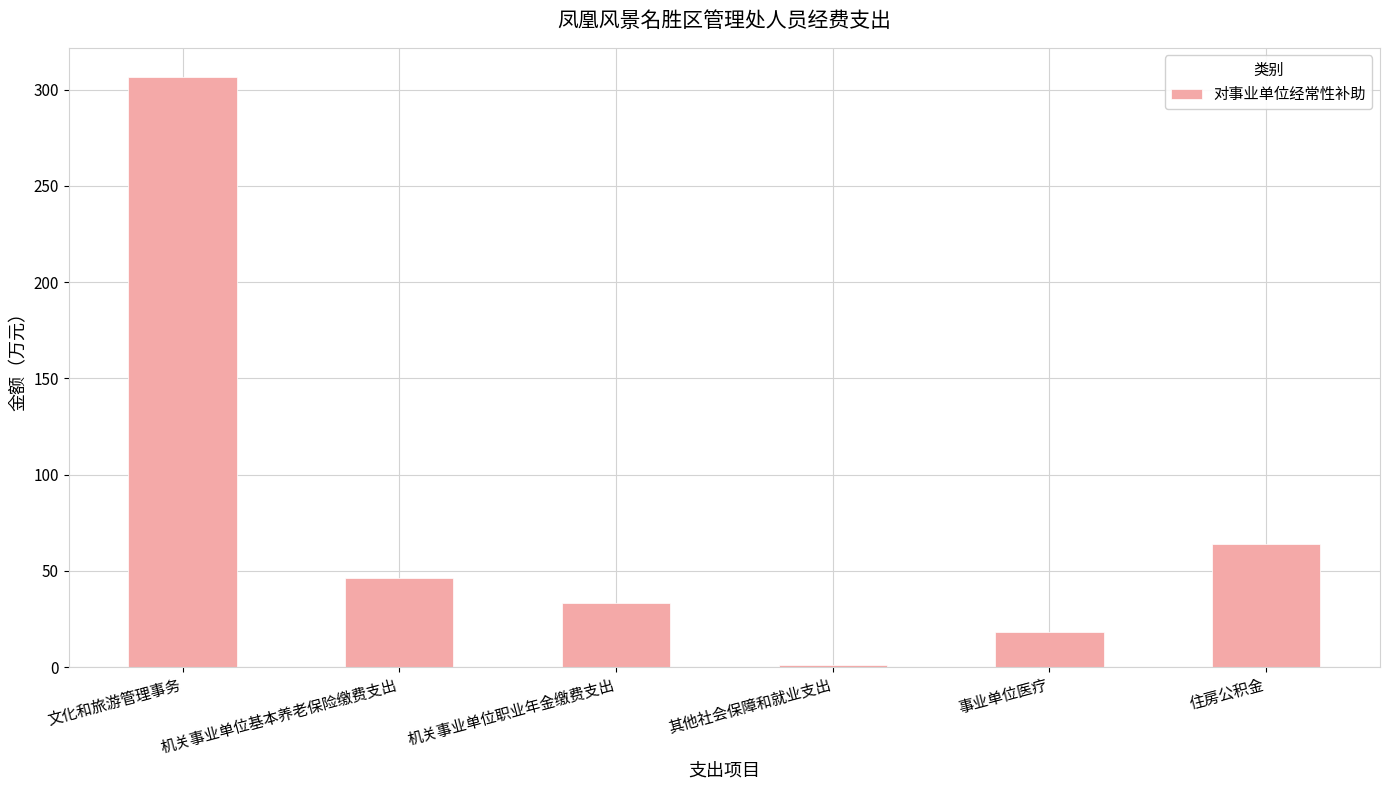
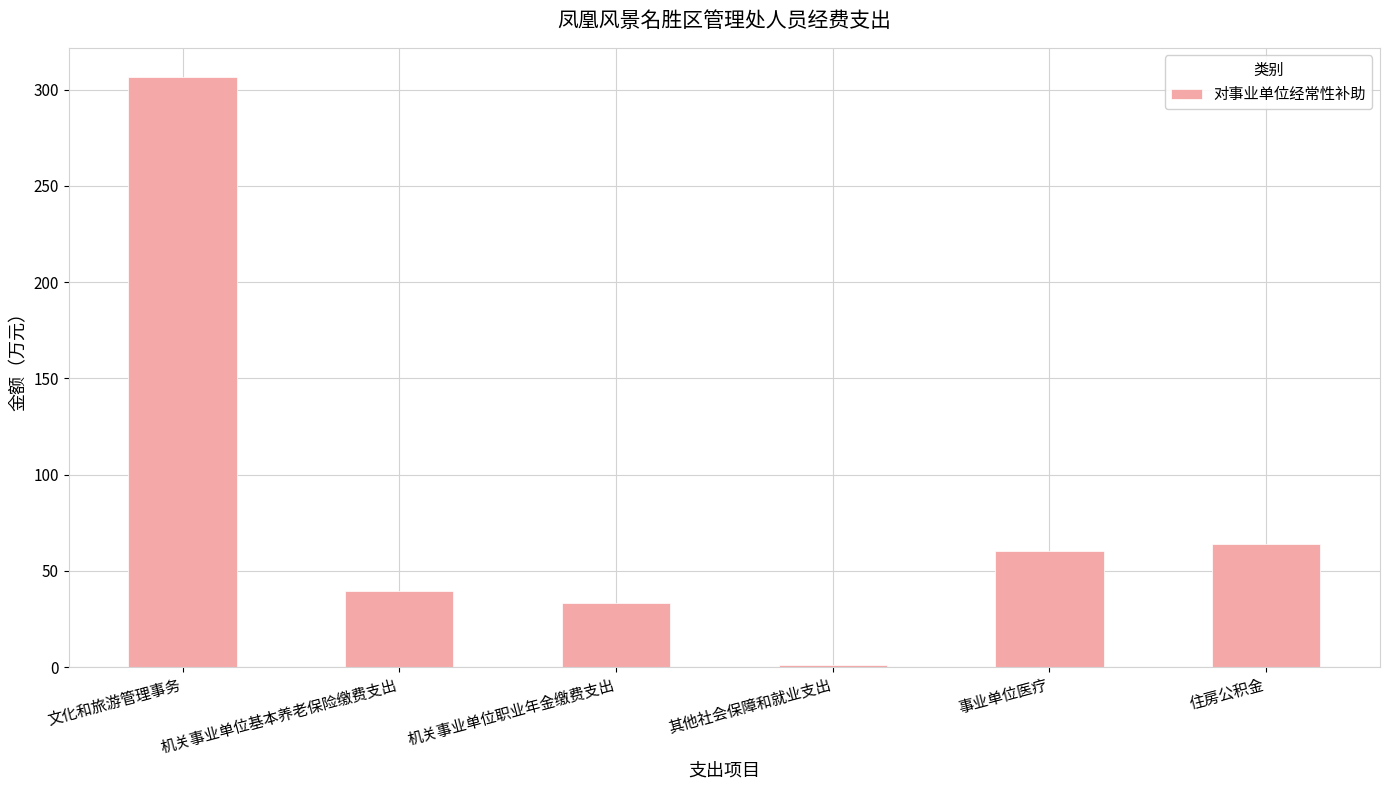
  {
    "文化和旅游管理事务": 306,
-   "机关事业单位基本养老保险缴费支出": 46,
+   "机关事业单位基本养老保险缴费支出": 39,
    "机关事业单位职业年金缴费支出": 33,
-   "事业单位医疗": 18,
+   "事业单位医疗": 60,
    "住房公积金": 64
  }
